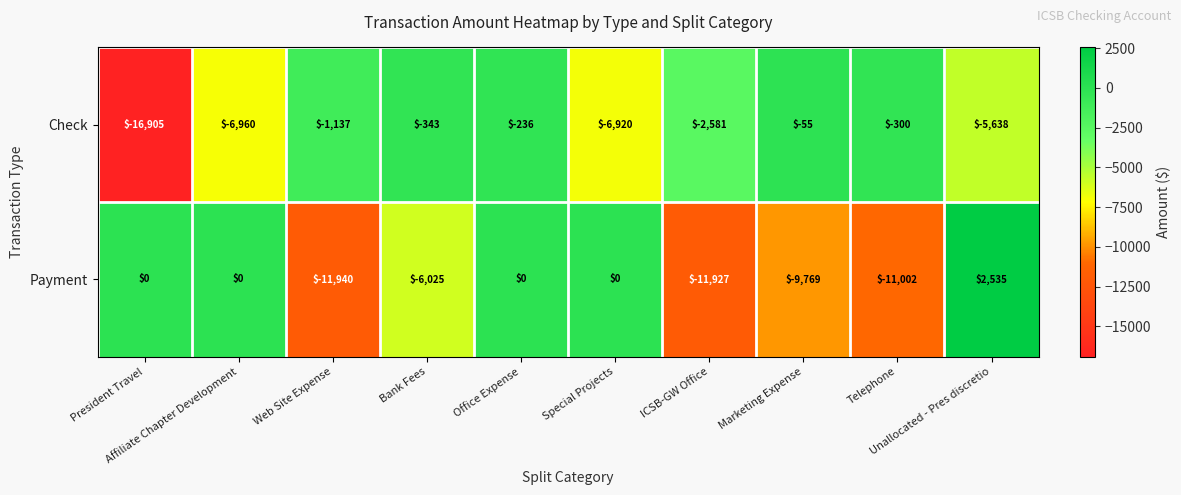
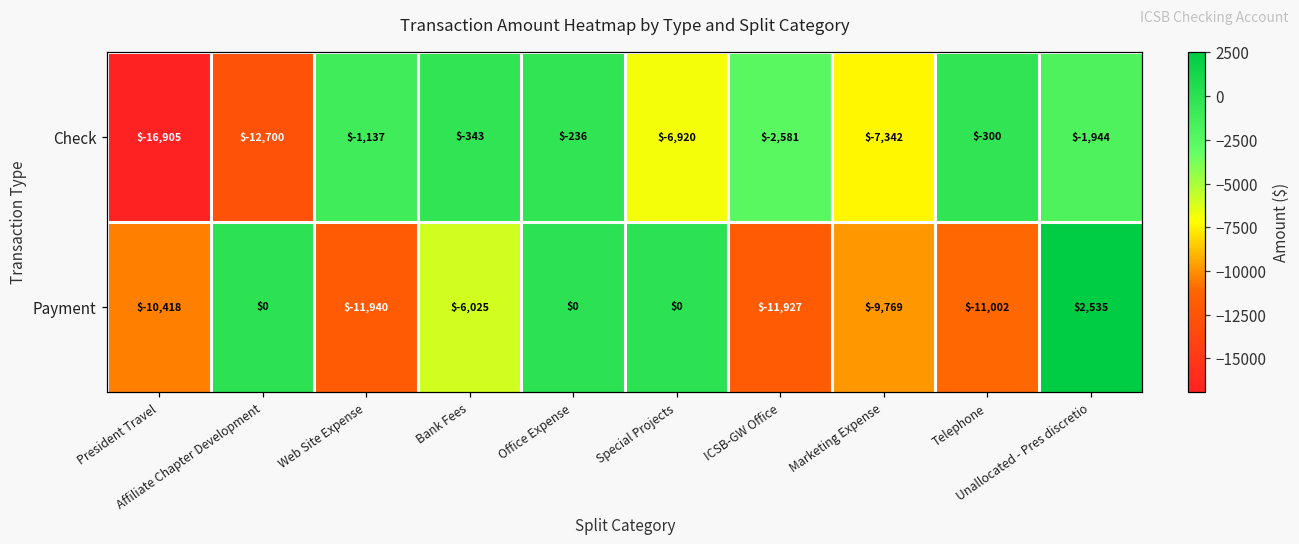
  {
    "Check": {
      "President Travel": "$-16,905",
-     "Affiliate Chapter Development": "$-6,960",
+     "Affiliate Chapter Development": "$-12,700",
      "Web Site Expense": "$-1,137",
      "Bank Fees": "$-343",
      "Office Expense": "$-236",
      "Special Projects": "$-6,920",
      "ICSB-GW Office": "$-2,581",
-     "Marketing Expense": "$-55",
+     "Marketing Expense": "$-7,342",
      "Telephone": "$-300",
-     "Unallocated - Pres discretio": "$-5,638"
+     "Unallocated - Pres discretio": "$-1,944"
    },
    "Payment": {
-     "President Travel": "$0",
+     "President Travel": "$-10,418",
      "Affiliate Chapter Development": "$0",
      "Web Site Expense": "$-11,940",
      "Bank Fees": "$-6,025",
      "Office Expense": "$0",
      "Special Projects": "$0",
      "ICSB-GW Office": "$-11,927",
      "Marketing Expense": "$-9,769",
      "Telephone": "$-11,002",
      "Unallocated - Pres discretio": "$2,535"
    }
  }
